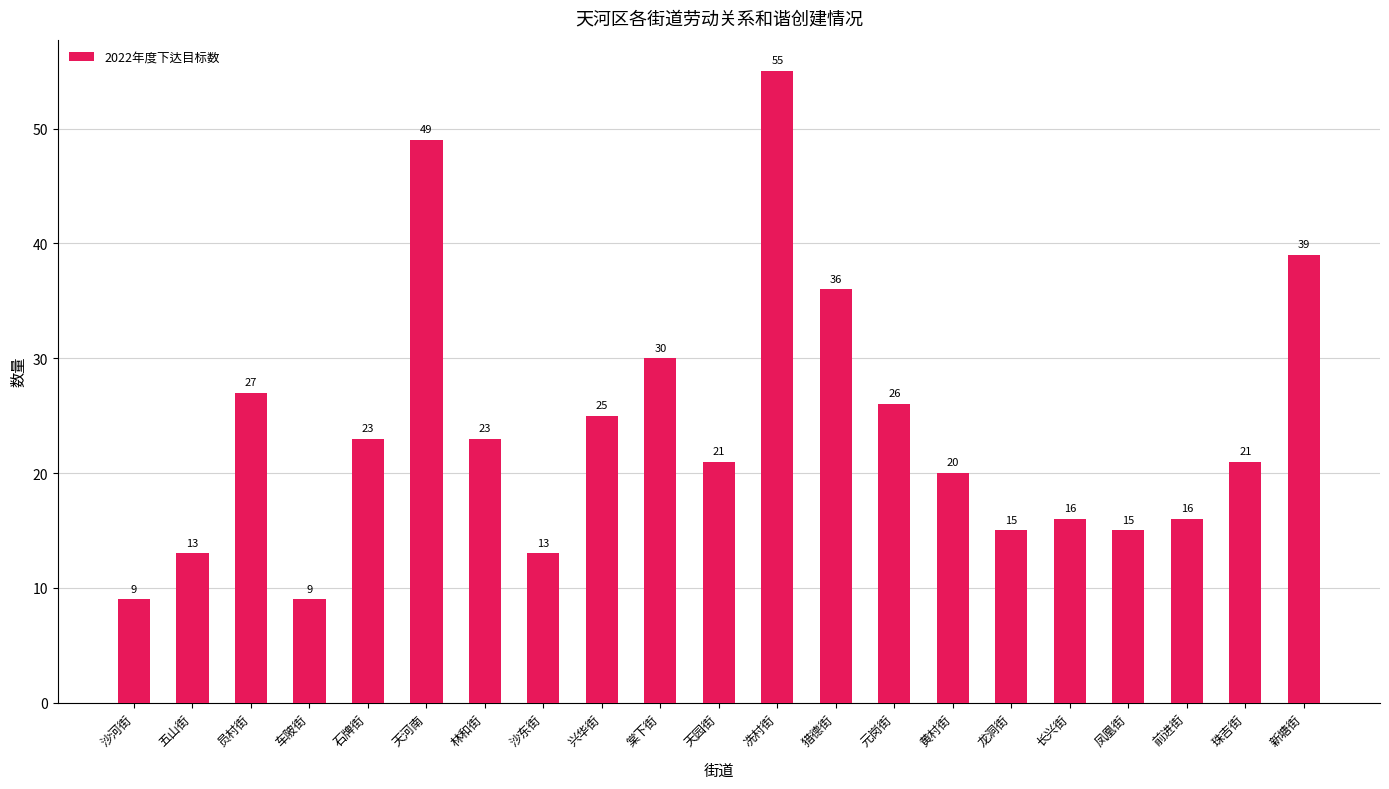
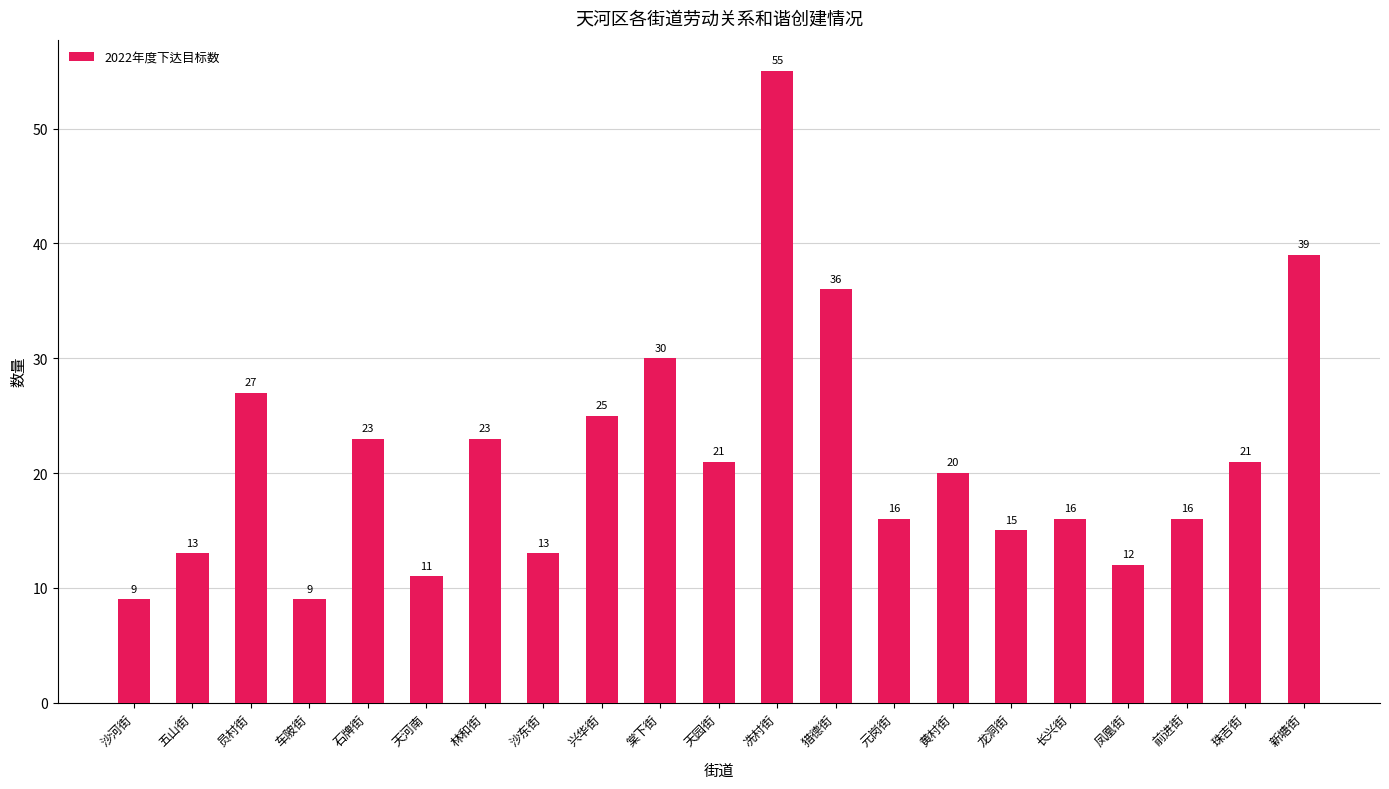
  {
    "沙河街": 9,
    "五山街": 13,
    "员村街": 27,
    "车陂街": 9,
    "石牌街": 23,
-   "天河南": 49,
+   "天河南": 11,
    "林和街": 23,
    "沙东街": 13,
    "兴华街": 25,
    "棠下街": 30,
    "天园街": 21,
    "冼村街": 55,
    "猎德街": 36,
-   "元岗街": 26,
+   "元岗街": 16,
    "黄村街": 20,
    "龙洞街": 15,
    "长兴街": 16,
-   "凤凰街": 15,
+   "凤凰街": 12,
    "前进街": 16,
    "珠吉街": 21,
    "新塘街": 39
  }
